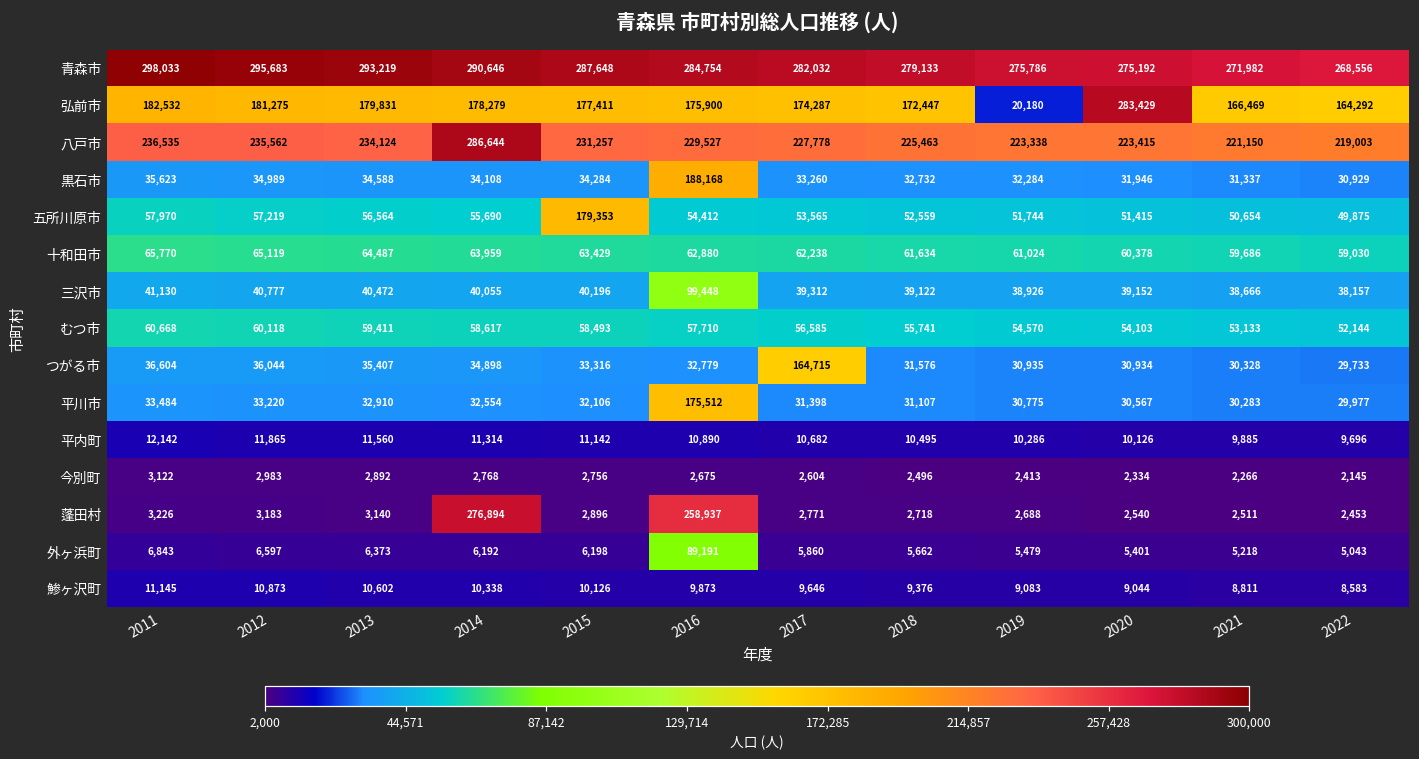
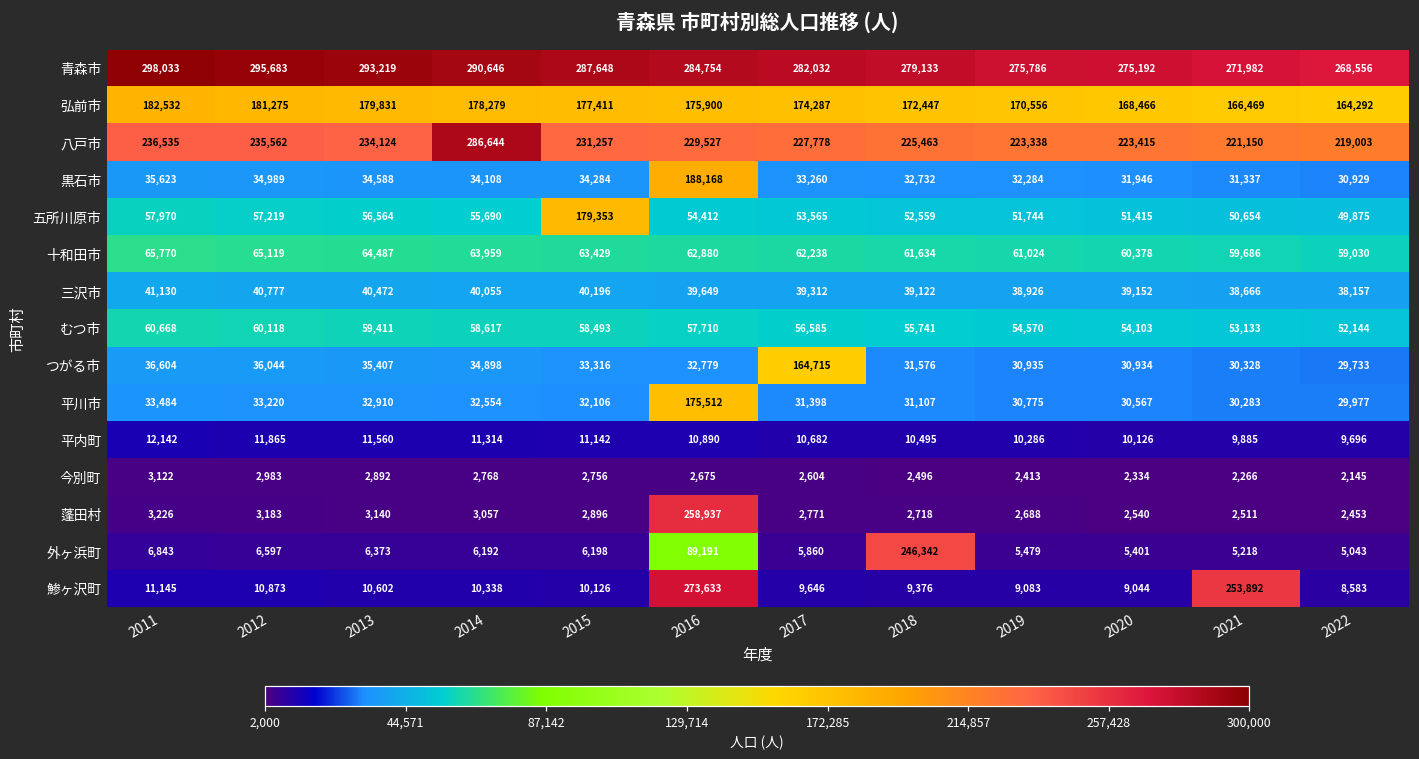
  {
    "青森市": {
      "2011": "298,033",
      "2012": "295,683",
      "2013": "293,219",
      "2014": "290,646",
      "2015": "287,648",
      "2016": "284,754",
      "2017": "282,032",
      "2018": "279,133",
      "2019": "275,786",
      "2020": "275,192",
      "2021": "271,982",
      "2022": "268,556"
    },
    "弘前市": {
      "2011": "182,532",
      "2012": "181,275",
      "2013": "179,831",
      "2014": "178,279",
      "2015": "177,411",
      "2016": "175,900",
      "2017": "174,287",
      "2018": "172,447",
-     "2019": "20,180",
-     "2020": "283,429",
+     "2019": "170,556",
+     "2020": "168,466",
      "2021": "166,469",
      "2022": "164,292"
    },
    "八戸市": {
      "2011": "236,535",
      "2012": "235,562",
      "2013": "234,124",
      "2014": "286,644",
      "2015": "231,257",
      "2016": "229,527",
      "2017": "227,778",
      "2018": "225,463",
      "2019": "223,338",
      "2020": "223,415",
      "2021": "221,150",
      "2022": "219,003"
    },
    "黒石市": {
      "2011": "35,623",
      "2012": "34,989",
      "2013": "34,588",
      "2014": "34,108",
      "2015": "34,284",
      "2016": "188,168",
      "2017": "33,260",
      "2018": "32,732",
      "2019": "32,284",
      "2020": "31,946",
      "2021": "31,337",
      "2022": "30,929"
    },
    "五所川原市": {
      "2011": "57,970",
      "2012": "57,219",
      "2013": "56,564",
      "2014": "55,690",
      "2015": "179,353",
      "2016": "54,412",
      "2017": "53,565",
      "2018": "52,559",
      "2019": "51,744",
      "2020": "51,415",
      "2021": "50,654",
      "2022": "49,875"
    },
    "十和田市": {
      "2011": "65,770",
      "2012": "65,119",
      "2013": "64,487",
      "2014": "63,959",
      "2015": "63,429",
      "2016": "62,880",
      "2017": "62,238",
      "2018": "61,634",
      "2019": "61,024",
      "2020": "60,378",
      "2021": "59,686",
      "2022": "59,030"
    },
    "三沢市": {
      "2011": "41,130",
      "2012": "40,777",
      "2013": "40,472",
      "2014": "40,055",
      "2015": "40,196",
-     "2016": "99,448",
+     "2016": "39,649",
      "2017": "39,312",
      "2018": "39,122",
      "2019": "38,926",
      "2020": "39,152",
      "2021": "38,666",
      "2022": "38,157"
    },
    "むつ市": {
      "2011": "60,668",
      "2012": "60,118",
      "2013": "59,411",
      "2014": "58,617",
      "2015": "58,493",
      "2016": "57,710",
      "2017": "56,585",
      "2018": "55,741",
      "2019": "54,570",
      "2020": "54,103",
      "2021": "53,133",
      "2022": "52,144"
    },
    "つがる市": {
      "2011": "36,604",
      "2012": "36,044",
      "2013": "35,407",
      "2014": "34,898",
      "2015": "33,316",
      "2016": "32,779",
      "2017": "164,715",
      "2018": "31,576",
      "2019": "30,935",
      "2020": "30,934",
      "2021": "30,328",
      "2022": "29,733"
    },
    "平川市": {
      "2011": "33,484",
      "2012": "33,220",
      "2013": "32,910",
      "2014": "32,554",
      "2015": "32,106",
      "2016": "175,512",
      "2017": "31,398",
      "2018": "31,107",
      "2019": "30,775",
      "2020": "30,567",
      "2021": "30,283",
      "2022": "29,977"
    },
    "平内町": {
      "2011": "12,142",
      "2012": "11,865",
      "2013": "11,560",
      "2014": "11,314",
      "2015": "11,142",
      "2016": "10,890",
      "2017": "10,682",
      "2018": "10,495",
      "2019": "10,286",
      "2020": "10,126",
      "2021": "9,885",
      "2022": "9,696"
    },
    "今別町": {
      "2011": "3,122",
      "2012": "2,983",
      "2013": "2,892",
      "2014": "2,768",
      "2015": "2,756",
      "2016": "2,675",
      "2017": "2,604",
      "2018": "2,496",
      "2019": "2,413",
      "2020": "2,334",
      "2021": "2,266",
      "2022": "2,145"
    },
    "蓬田村": {
      "2011": "3,226",
      "2012": "3,183",
      "2013": "3,140",
-     "2014": "276,894",
+     "2014": "3,057",
      "2015": "2,896",
      "2016": "258,937",
      "2017": "2,771",
      "2018": "2,718",
      "2019": "2,688",
      "2020": "2,540",
      "2021": "2,511",
      "2022": "2,453"
    },
    "外ヶ浜町": {
      "2011": "6,843",
      "2012": "6,597",
      "2013": "6,373",
      "2014": "6,192",
      "2015": "6,198",
      "2016": "89,191",
      "2017": "5,860",
-     "2018": "5,662",
+     "2018": "246,342",
      "2019": "5,479",
      "2020": "5,401",
      "2021": "5,218",
      "2022": "5,043"
    },
    "鯵ヶ沢町": {
      "2011": "11,145",
      "2012": "10,873",
      "2013": "10,602",
      "2014": "10,338",
      "2015": "10,126",
-     "2016": "9,873",
+     "2016": "273,633",
      "2017": "9,646",
      "2018": "9,376",
      "2019": "9,083",
      "2020": "9,044",
-     "2021": "8,811",
+     "2021": "253,892",
      "2022": "8,583"
    }
  }
